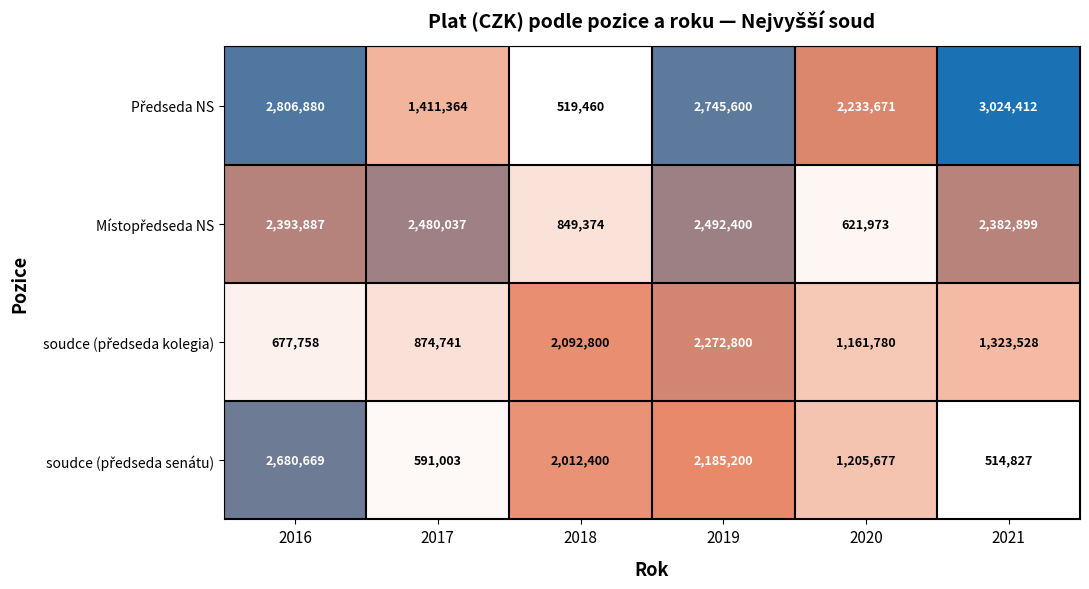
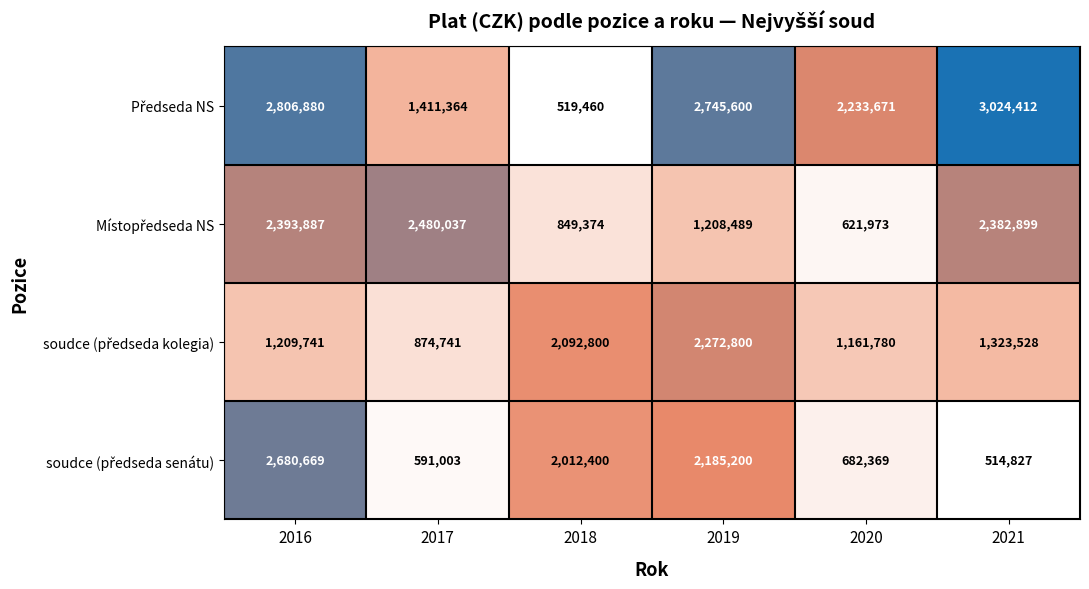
  {
    "Předseda NS": {
      "2016": "2,806,880",
      "2017": "1,411,364",
      "2018": "519,460",
      "2019": "2,745,600",
      "2020": "2,233,671",
      "2021": "3,024,412"
    },
    "Místopředseda NS": {
      "2016": "2,393,887",
      "2017": "2,480,037",
      "2018": "849,374",
-     "2019": "2,492,400",
+     "2019": "1,208,489",
      "2020": "621,973",
      "2021": "2,382,899"
    },
    "soudce (předseda kolegia)": {
-     "2016": "677,758",
+     "2016": "1,209,741",
      "2017": "874,741",
      "2018": "2,092,800",
      "2019": "2,272,800",
      "2020": "1,161,780",
      "2021": "1,323,528"
    },
    "soudce (předseda senátu)": {
      "2016": "2,680,669",
      "2017": "591,003",
      "2018": "2,012,400",
      "2019": "2,185,200",
-     "2020": "1,205,677",
+     "2020": "682,369",
      "2021": "514,827"
    }
  }
